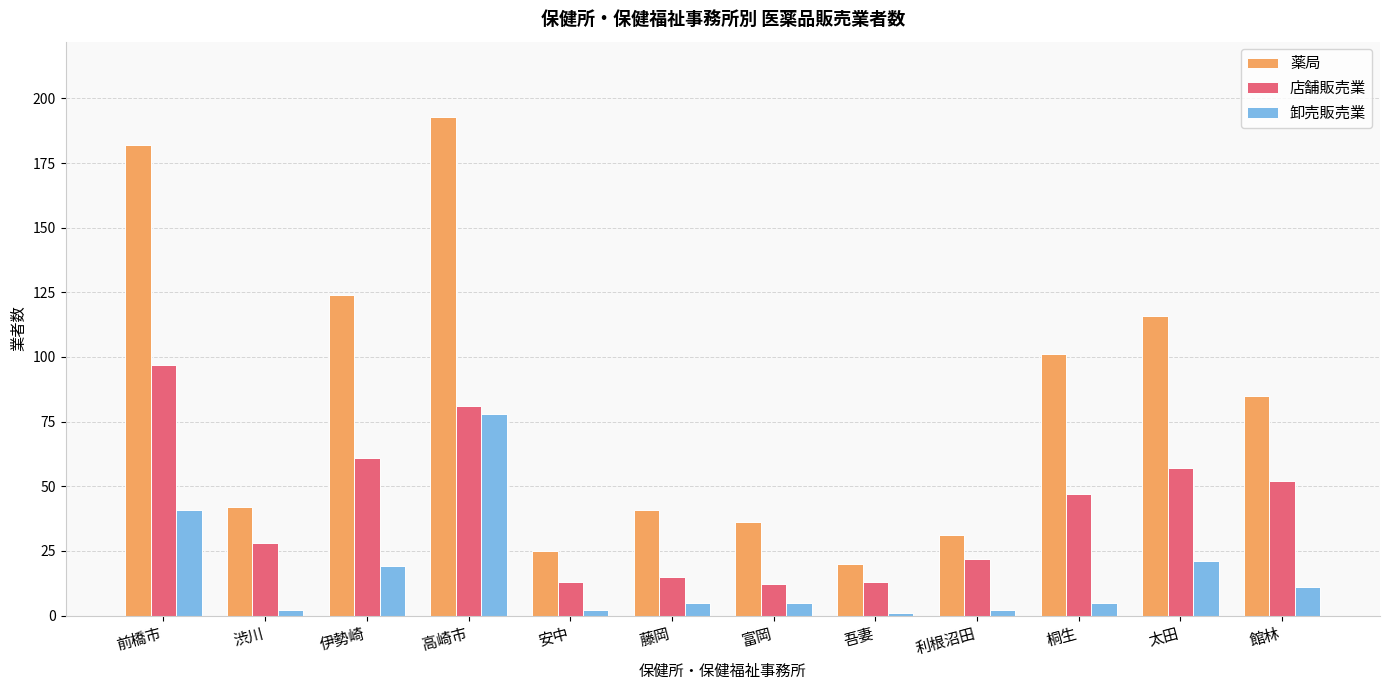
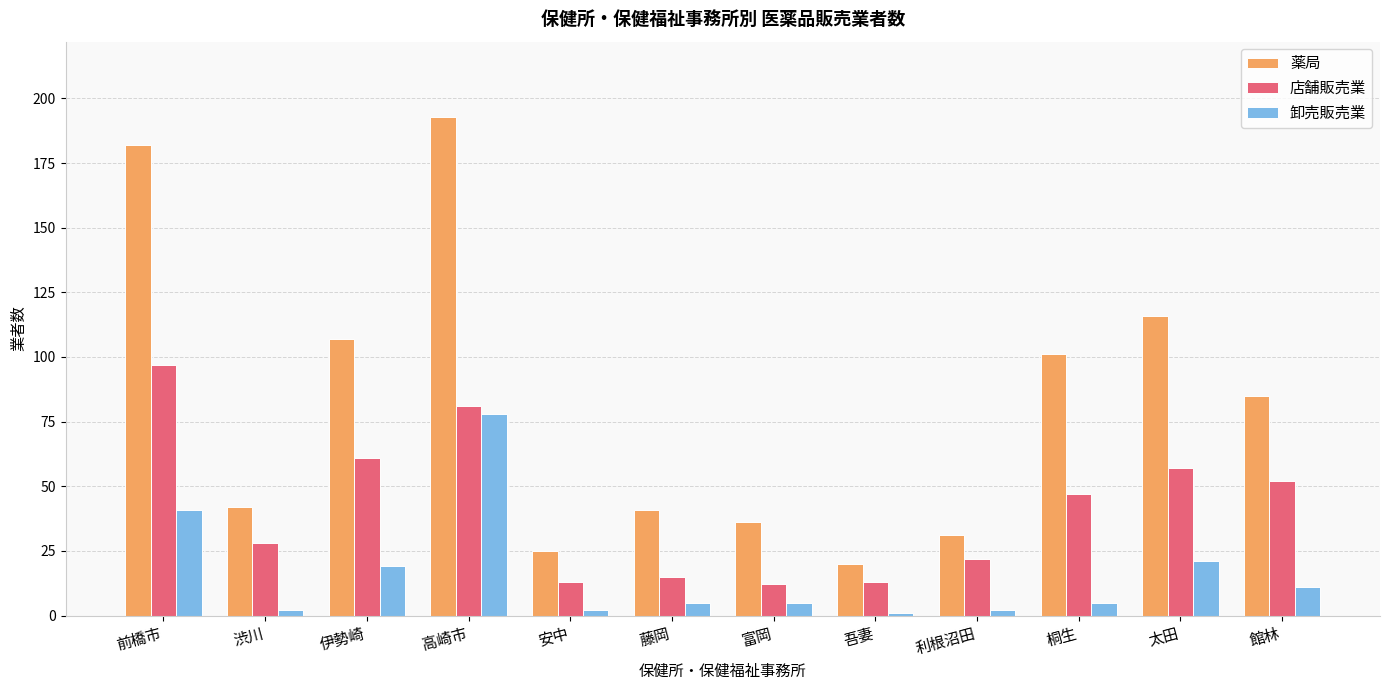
  {
    "薬局": {
      "前橋市": 182,
      "渋川": 42,
-     "伊勢崎": 124,
+     "伊勢崎": 107,
      "高崎市": 193,
      "安中": 25,
      "藤岡": 41,
      "富岡": 36,
      "吾妻": 20,
      "利根沼田": 31,
      "桐生": 101,
      "太田": 116,
      "館林": 85
    },
    "店舗販売業": {
      "前橋市": 97,
      "渋川": 28,
      "伊勢崎": 61,
      "高崎市": 81,
      "安中": 13,
      "藤岡": 15,
      "富岡": 12,
      "吾妻": 13,
      "利根沼田": 22,
      "桐生": 47,
      "太田": 57,
      "館林": 52
    },
    "卸売販売業": {
      "前橋市": 41,
      "渋川": 2,
      "伊勢崎": 19,
      "高崎市": 78,
      "安中": 2,
      "藤岡": 5,
      "富岡": 5,
      "吾妻": 1,
      "利根沼田": 2,
      "桐生": 5,
      "太田": 21,
      "館林": 11
    }
  }
